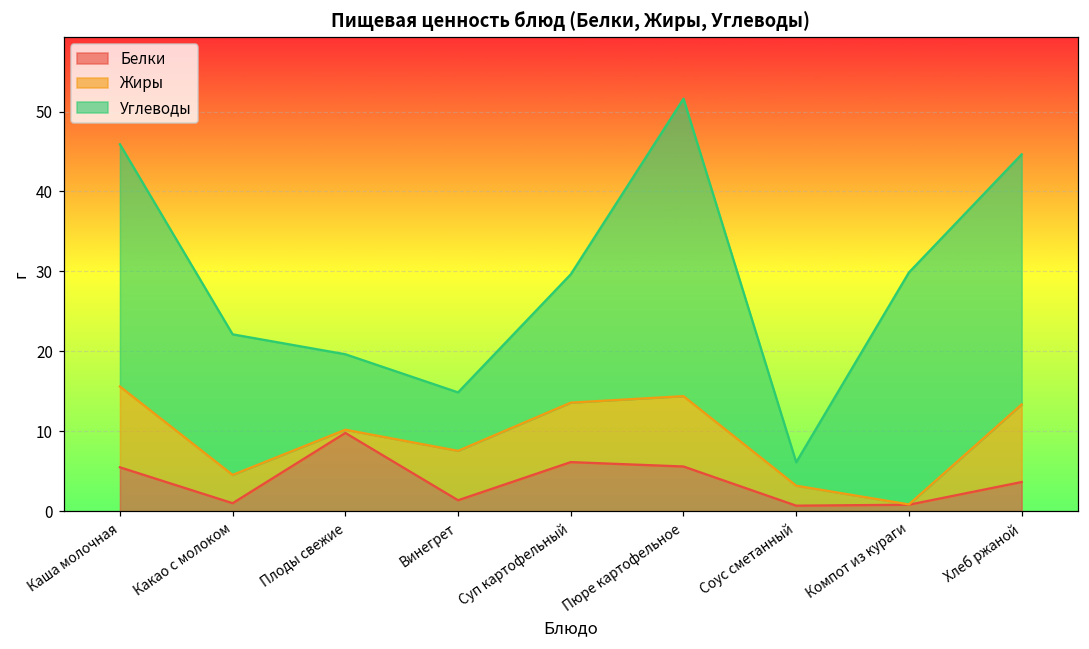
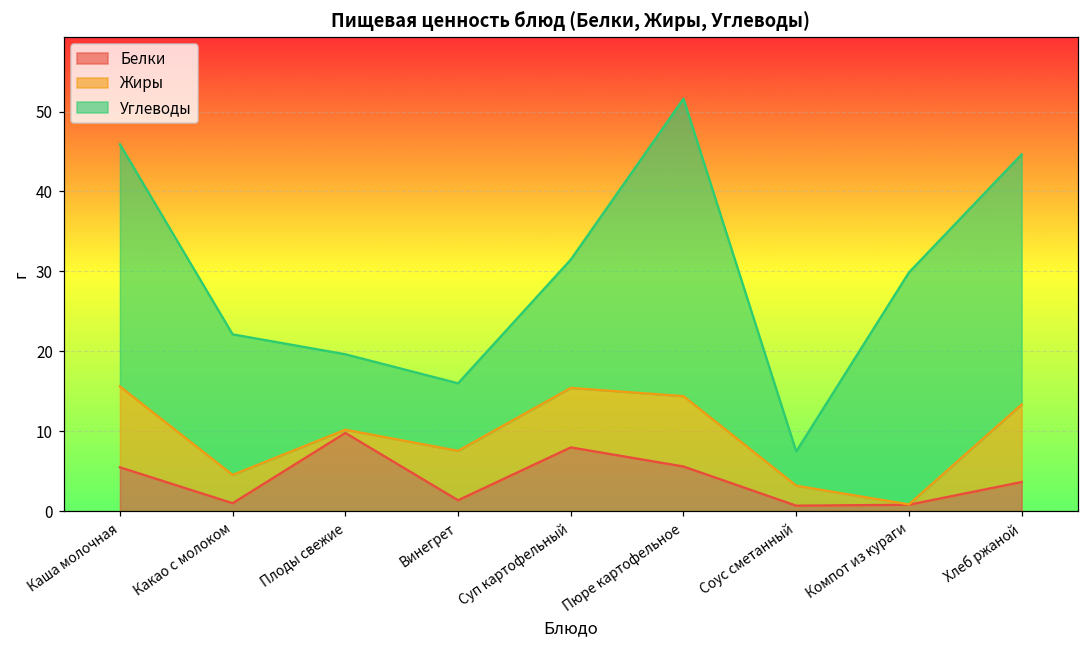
  {
    "Белки": {
      "Каша молочная": 6,
      "Какао с молоком": 1,
      "Плоды свежие": 10,
      "Винегрет": 1,
-     "Суп картофельный": 6,
+     "Суп картофельный": 8,
      "Пюре картофельное": 6,
      "Соус сметанный": 1,
      "Хлеб ржаной": 4
    },
    "Жиры": {
      "Каша молочная": 10,
      "Какао с молоком": 4,
      "Плоды свежие": 0,
      "Винегрет": 6,
      "Суп картофельный": 7,
      "Пюре картофельное": 9,
      "Соус сметанный": 3,
      "Хлеб ржаной": 10
    },
    "Углеводы": {
      "Каша молочная": 30,
      "Какао с молоком": 18,
      "Плоды свежие": 9,
-     "Винегрет": 7,
+     "Винегрет": 8,
      "Суп картофельный": 16,
      "Пюре картофельное": 37,
-     "Соус сметанный": 3,
+     "Соус сметанный": 4,
      "Компот из кураги": 29,
      "Хлеб ржаной": 31
    }
  }
